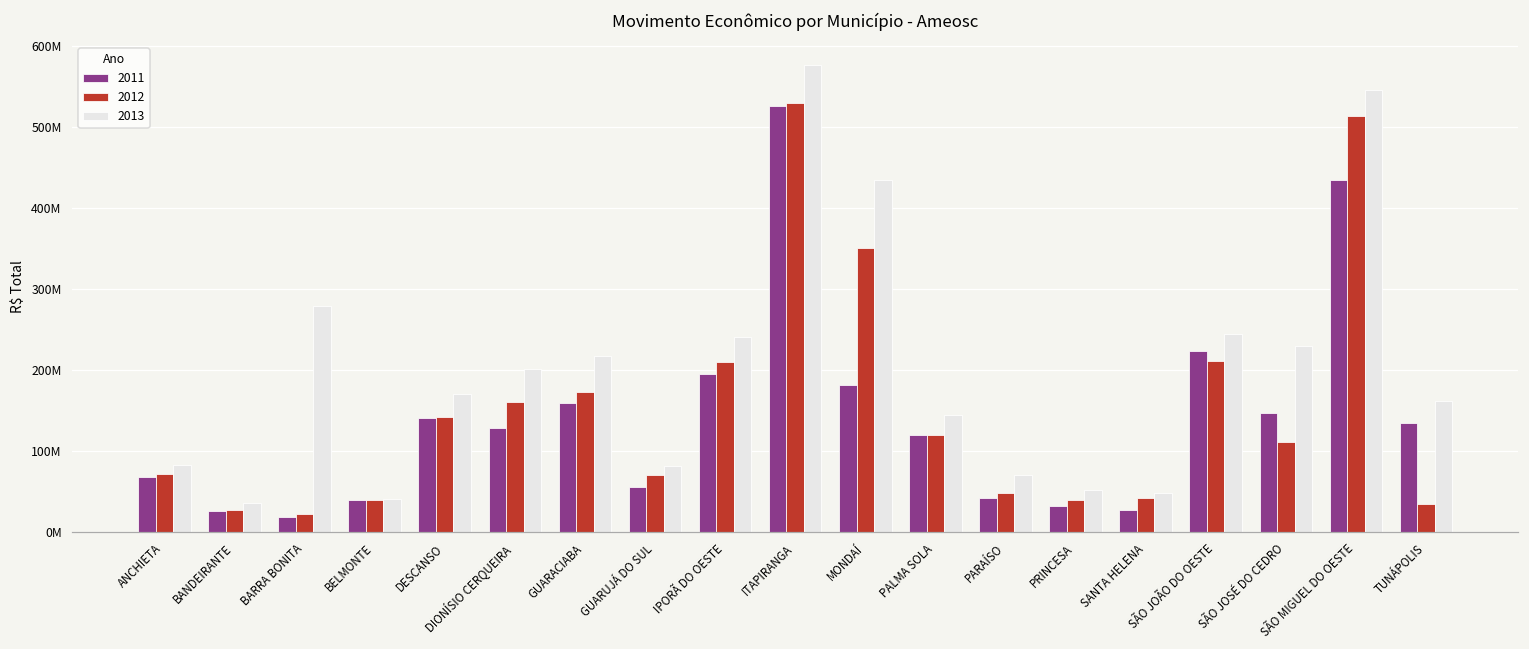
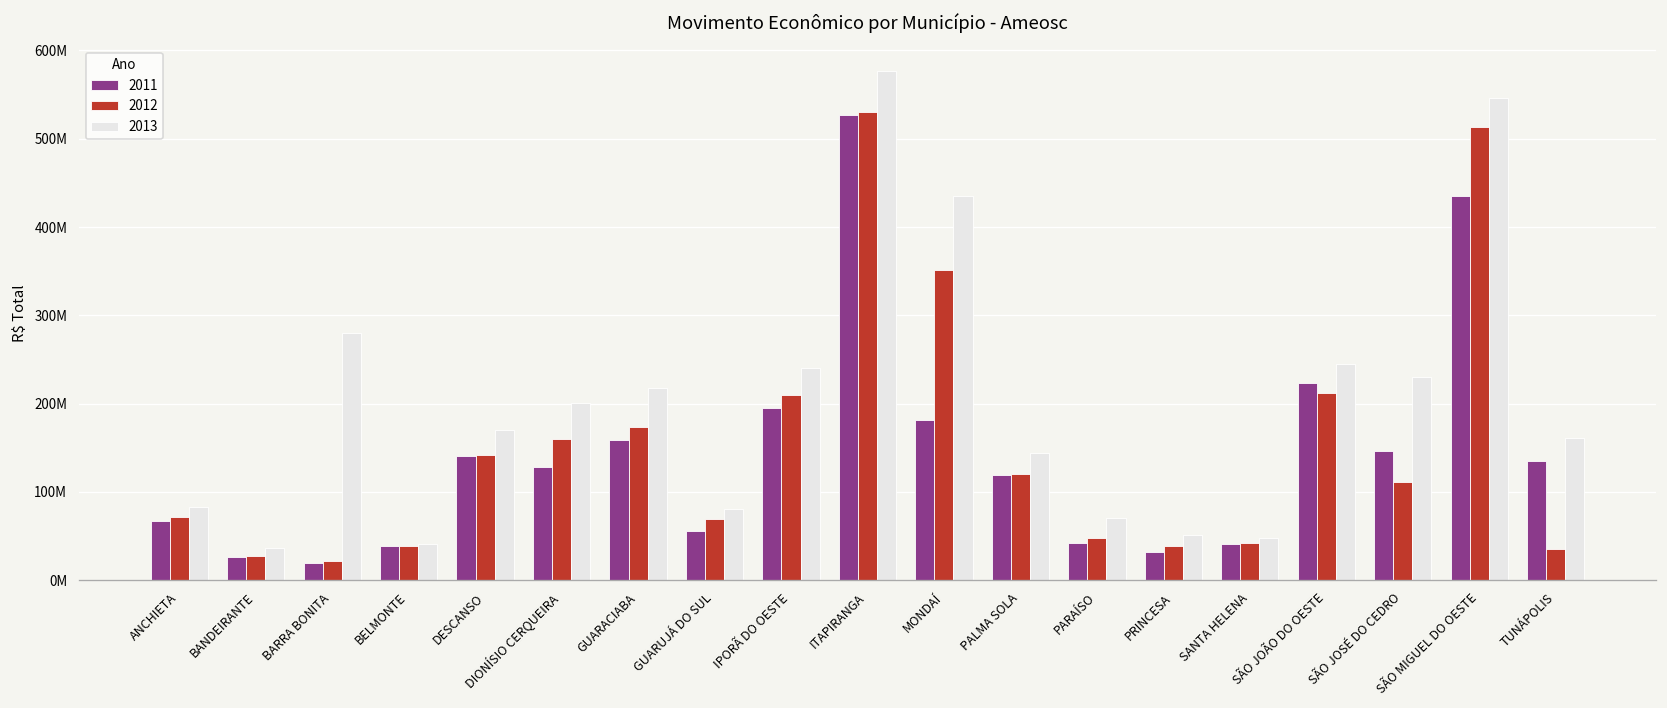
  {
    "2011": {
      "ANCHIETA": 70000000,
      "BANDEIRANTE": 30000000,
      "BARRA BONITA": 20000000,
      "BELMONTE": 40000000,
      "DESCANSO": 140000000,
      "DIONÍSIO CERQUEIRA": 130000000,
      "GUARACIABA": 160000000,
      "GUARUJÁ DO SUL": 60000000,
      "IPORÃ DO OESTE": 190000000,
      "ITAPIRANGA": 530000000,
      "MONDAÍ": 180000000,
      "PALMA SOLA": 120000000,
      "PARAÍSO": 40000000,
      "PRINCESA": 30000000,
-     "SANTA HELENA": 30000000,
+     "SANTA HELENA": 40000000,
      "SÃO JOÃO DO OESTE": 220000000,
      "SÃO JOSÉ DO CEDRO": 150000000,
      "SÃO MIGUEL DO OESTE": 430000000,
      "TUNÁPOLIS": 140000000
    },
    "2012": {
      "ANCHIETA": 70000000,
      "BANDEIRANTE": 30000000,
      "BARRA BONITA": 20000000,
      "BELMONTE": 40000000,
      "DESCANSO": 140000000,
      "DIONÍSIO CERQUEIRA": 160000000,
      "GUARACIABA": 170000000,
      "GUARUJÁ DO SUL": 70000000,
      "IPORÃ DO OESTE": 210000000,
      "ITAPIRANGA": 530000000,
      "MONDAÍ": 350000000,
      "PALMA SOLA": 120000000,
      "PARAÍSO": 50000000,
      "PRINCESA": 40000000,
      "SANTA HELENA": 40000000,
      "SÃO JOÃO DO OESTE": 210000000,
      "SÃO JOSÉ DO CEDRO": 110000000,
      "SÃO MIGUEL DO OESTE": 510000000,
      "TUNÁPOLIS": 40000000
    },
    "2013": {
      "ANCHIETA": 80000000,
      "BANDEIRANTE": 40000000,
      "BARRA BONITA": 280000000,
      "BELMONTE": 40000000,
      "DESCANSO": 170000000,
      "DIONÍSIO CERQUEIRA": 200000000,
      "GUARACIABA": 220000000,
      "GUARUJÁ DO SUL": 80000000,
      "IPORÃ DO OESTE": 240000000,
      "ITAPIRANGA": 580000000,
      "MONDAÍ": 430000000,
      "PALMA SOLA": 140000000,
      "PARAÍSO": 70000000,
      "PRINCESA": 50000000,
      "SANTA HELENA": 50000000,
      "SÃO JOÃO DO OESTE": 240000000,
      "SÃO JOSÉ DO CEDRO": 230000000,
      "SÃO MIGUEL DO OESTE": 550000000,
      "TUNÁPOLIS": 160000000
    }
  }
